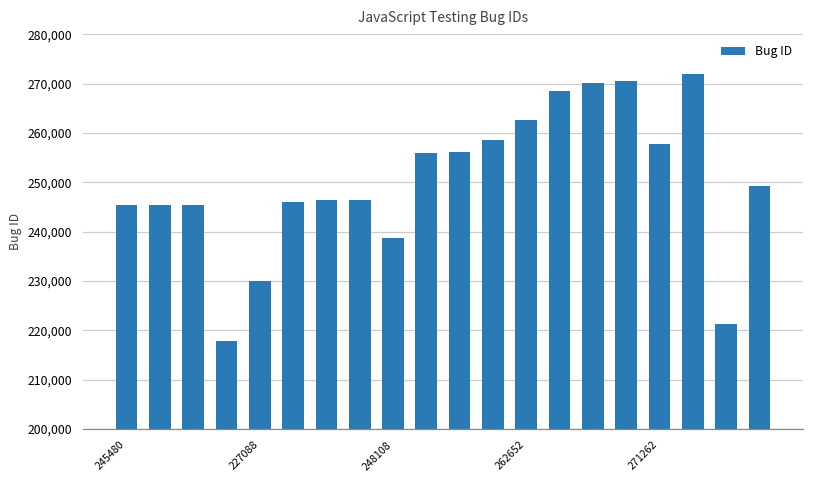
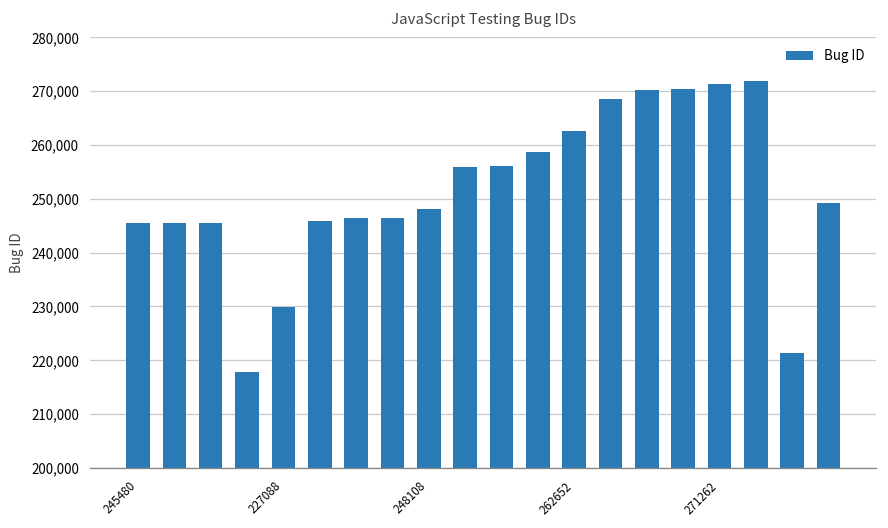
  {
    "245480": "245,000",
    "227088": "230,000",
-   "248108": "239,000",
+   "248108": "248,000",
    "262652": "263,000",
-   "271262": "258,000"
+   "271262": "271,000"
  }
